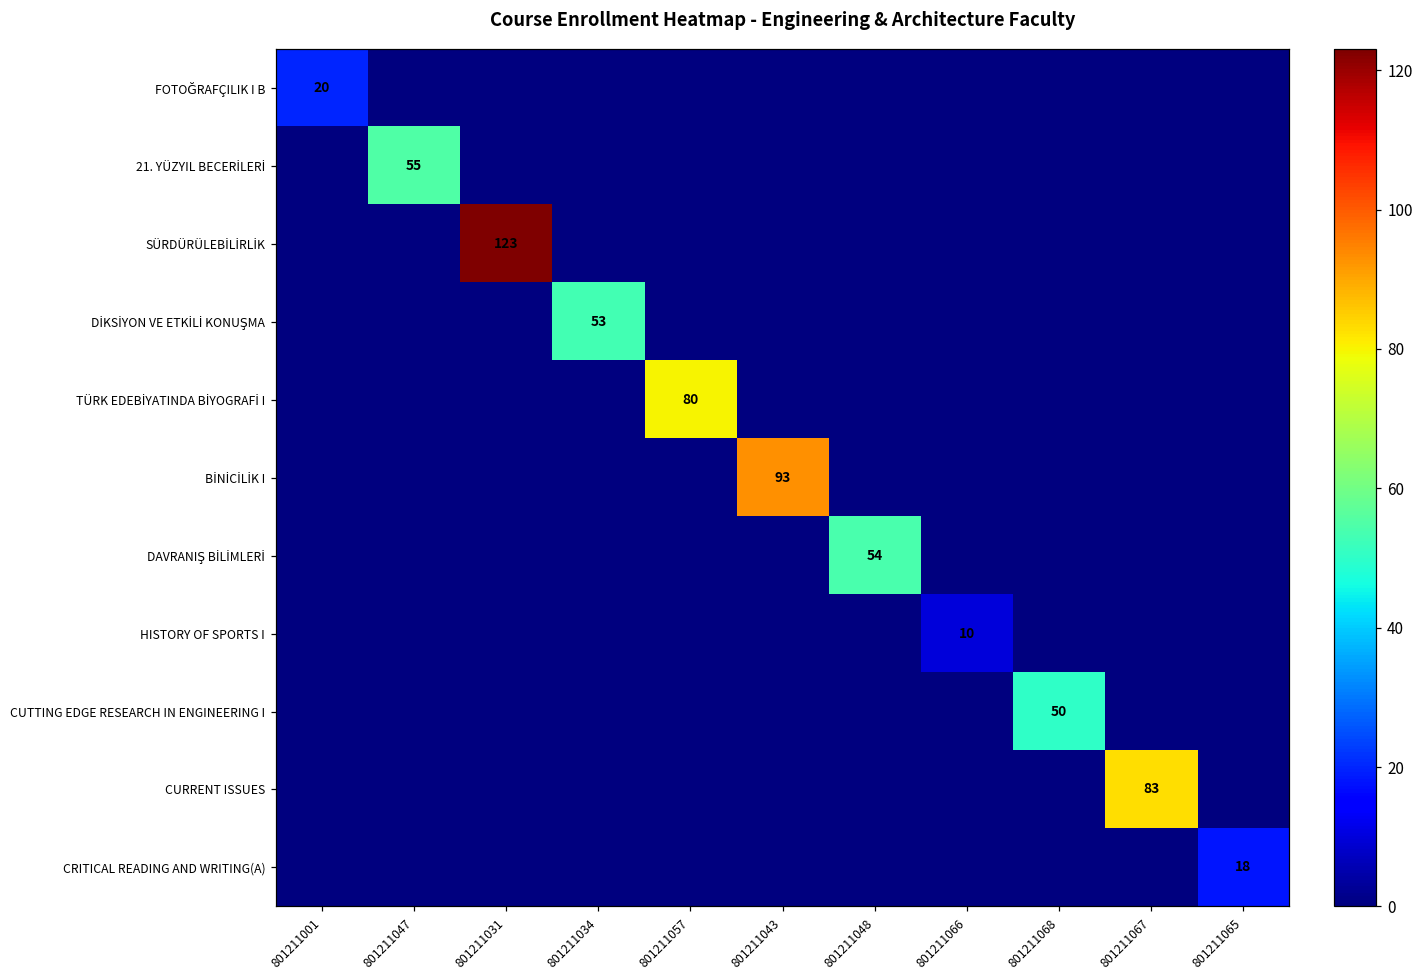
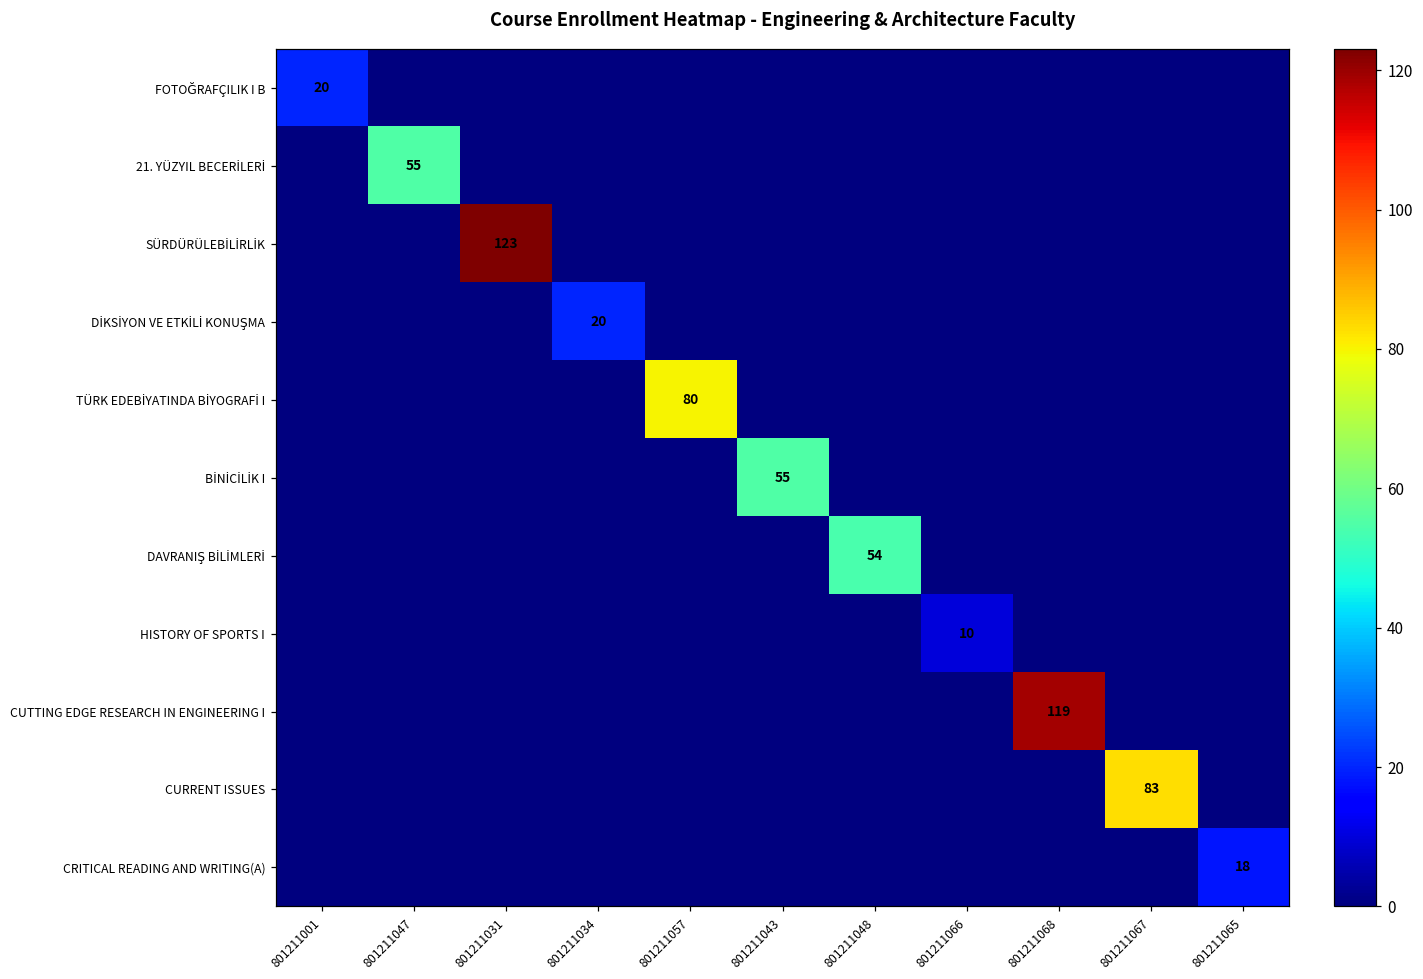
  {
    "FOTOĞRAFÇILIK I B": {
      "801211001": 20
    },
    "21. YÜZYIL BECERİLERİ": {
      "801211047": 55
    },
    "SÜRDÜRÜLEBİLİRLİK": {
      "801211031": 123
    },
    "DİKSİYON VE ETKİLİ KONUŞMA": {
-     "801211034": 53
+     "801211034": 20
    },
    "TÜRK EDEBİYATINDA BİYOGRAFİ I": {
      "801211057": 80
    },
    "BİNİCİLİK I": {
-     "801211043": 93
+     "801211043": 55
    },
    "DAVRANIŞ BİLİMLERİ": {
      "801211048": 54
    },
    "HISTORY OF SPORTS I": {
      "801211066": 10
    },
    "CUTTING EDGE RESEARCH IN ENGINEERING I": {
-     "801211068": 50
+     "801211068": 119
    },
    "CURRENT ISSUES": {
      "801211067": 83
    },
    "CRITICAL READING AND WRITING(A)": {
      "801211065": 18
    }
  }
